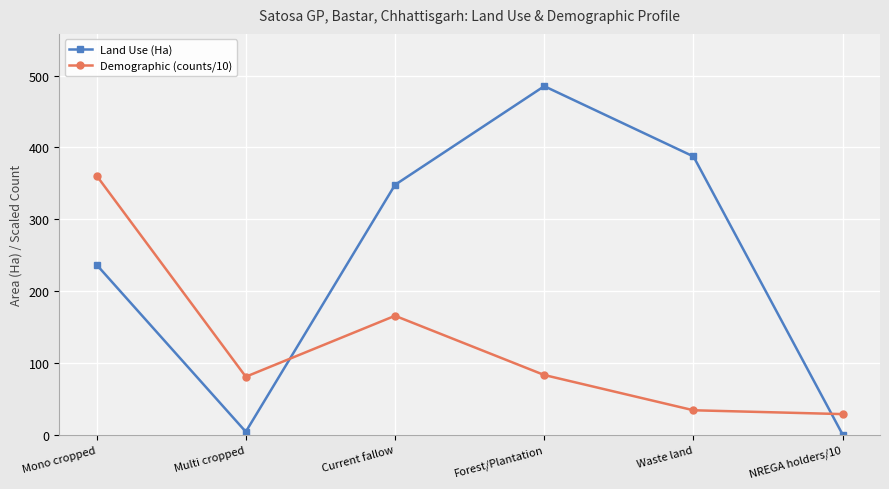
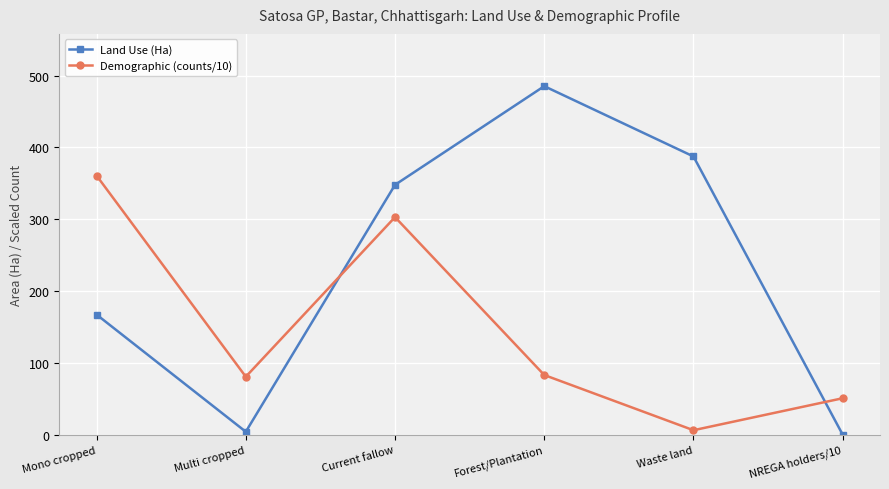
  {
    "Land Use (Ha)": {
-     "Mono cropped": 240,
+     "Mono cropped": 170,
      "Multi cropped": 0,
      "Current fallow": 350,
      "Forest/Plantation": 490,
      "Waste land": 390,
      "NREGA holders/10": 0
    },
    "Demographic (counts/10)": {
      "Mono cropped": 360,
      "Multi cropped": 80,
-     "Current fallow": 170,
+     "Current fallow": 300,
      "Forest/Plantation": 80,
-     "Waste land": 30,
-     "NREGA holders/10": 30
+     "Waste land": 10,
+     "NREGA holders/10": 50
    }
  }
